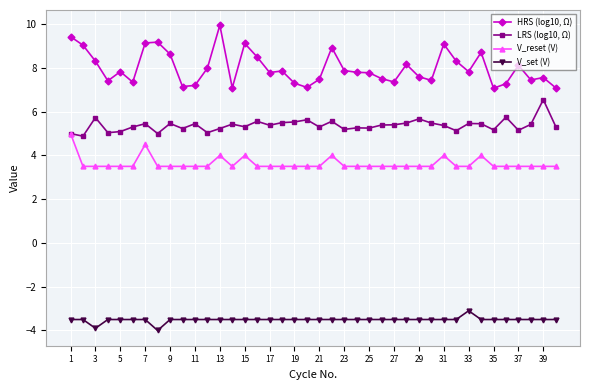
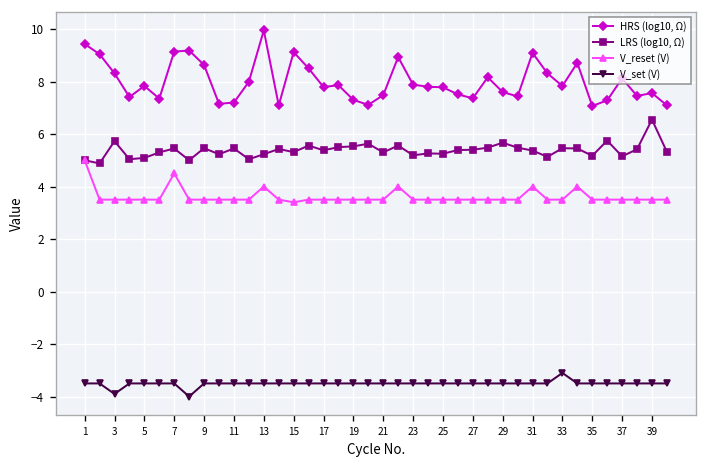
  {
    "HRS (log10, Ω)": {
      "1": 9.4,
      "3": 8.3,
      "5": 7.8,
      "7": 9.1,
      "9": 8.6,
      "11": 7.2,
      "13": 10.0,
      "15": 9.1,
      "17": 7.8,
      "19": 7.3,
      "21": 7.5,
      "23": 7.9,
      "25": 7.8,
      "27": 7.4,
      "29": 7.6,
      "31": 9.1,
      "33": 7.8,
      "35": 7.1,
      "39": 7.6
    },
    "LRS (log10, Ω)": {
      "3": 5.7,
      "5": 5.1,
      "7": 5.5,
      "9": 5.5,
      "11": 5.5,
      "13": 5.2,
      "15": 5.3,
      "17": 5.4,
      "19": 5.5,
      "21": 5.3,
      "23": 5.2,
      "25": 5.3,
      "27": 5.4,
      "29": 5.7,
      "31": 5.4,
      "33": 5.5,
      "35": 5.2,
      "37": 5.2,
      "39": 6.6
    },
    "V_reset (V)": {
      "3": 3.5,
      "5": 3.5,
      "7": 4.5,
      "9": 3.5,
      "11": 3.5,
      "13": 4.0,
-     "15": 4.0,
+     "15": 3.4,
      "17": 3.5,
      "19": 3.5,
      "21": 3.5,
      "23": 3.5,
      "25": 3.5,
      "27": 3.5,
      "29": 3.5,
      "31": 4.0,
      "33": 3.5,
      "35": 3.5,
      "37": 3.5,
      "39": 3.5
    },
    "V_set (V)": {
      "1": -3.5,
      "3": -3.9,
      "5": -3.5,
      "7": -3.5,
      "9": -3.5,
      "11": -3.5,
      "13": -3.5,
      "15": -3.5,
      "17": -3.5,
      "19": -3.5,
      "21": -3.5,
      "23": -3.5,
      "25": -3.5,
      "27": -3.5,
      "29": -3.5,
      "31": -3.5,
      "33": -3.1,
      "35": -3.5,
      "37": -3.5,
      "39": -3.5
    }
  }
